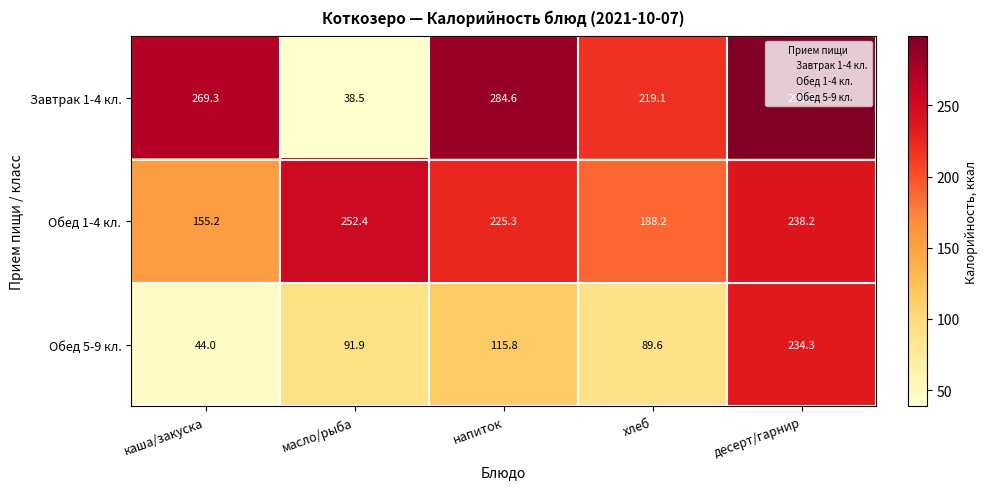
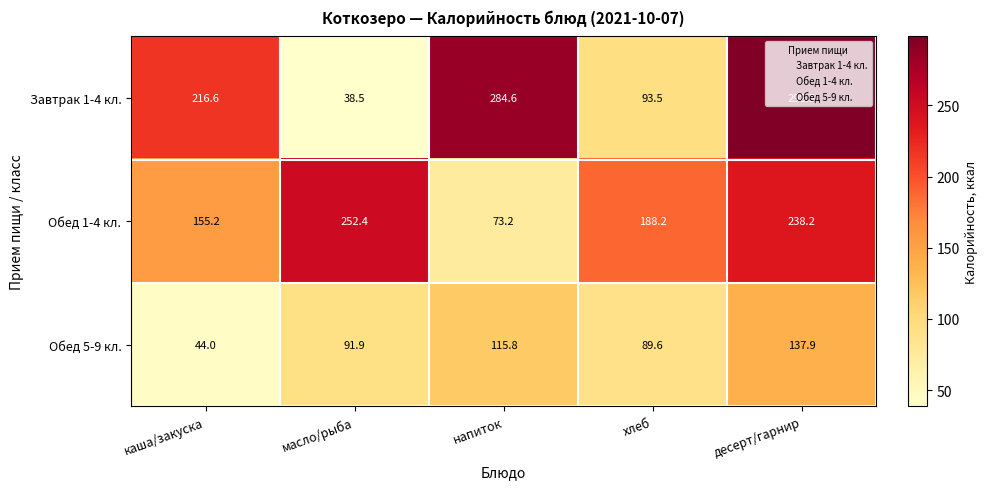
  {
    "Завтрак 1-4 кл.": {
-     "каша/закуска": 269.3,
+     "каша/закуска": 216.6,
      "масло/рыба": 38.5,
      "напиток": 284.6,
-     "хлеб": 219.1
+     "хлеб": 93.5
    },
    "Обед 1-4 кл.": {
      "каша/закуска": 155.2,
      "масло/рыба": 252.4,
-     "напиток": 225.3,
+     "напиток": 73.2,
      "хлеб": 188.2,
      "десерт/гарнир": 238.2
    },
    "Обед 5-9 кл.": {
      "каша/закуска": 44.0,
      "масло/рыба": 91.9,
      "напиток": 115.8,
      "хлеб": 89.6,
-     "десерт/гарнир": 234.3
+     "десерт/гарнир": 137.9
    }
  }
